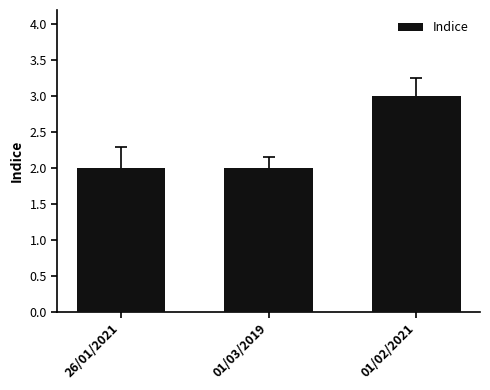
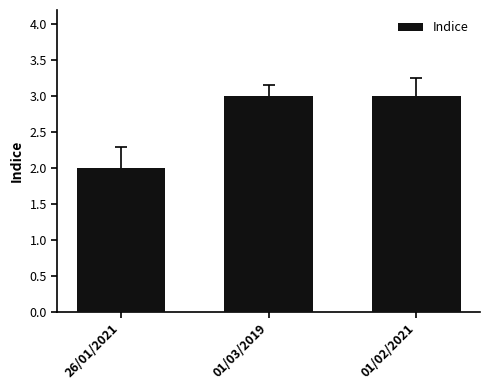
  {
    "Indice": {
      "26/01/2021": 2,
-     "01/03/2019": 2,
+     "01/03/2019": 3,
      "01/02/2021": 3
    }
  }
